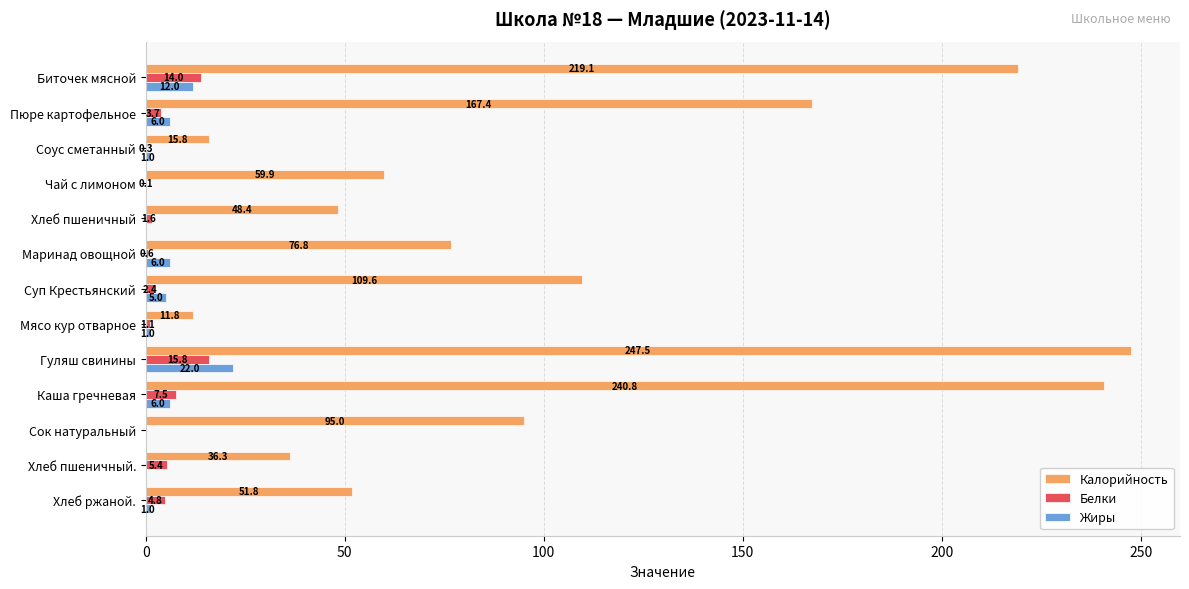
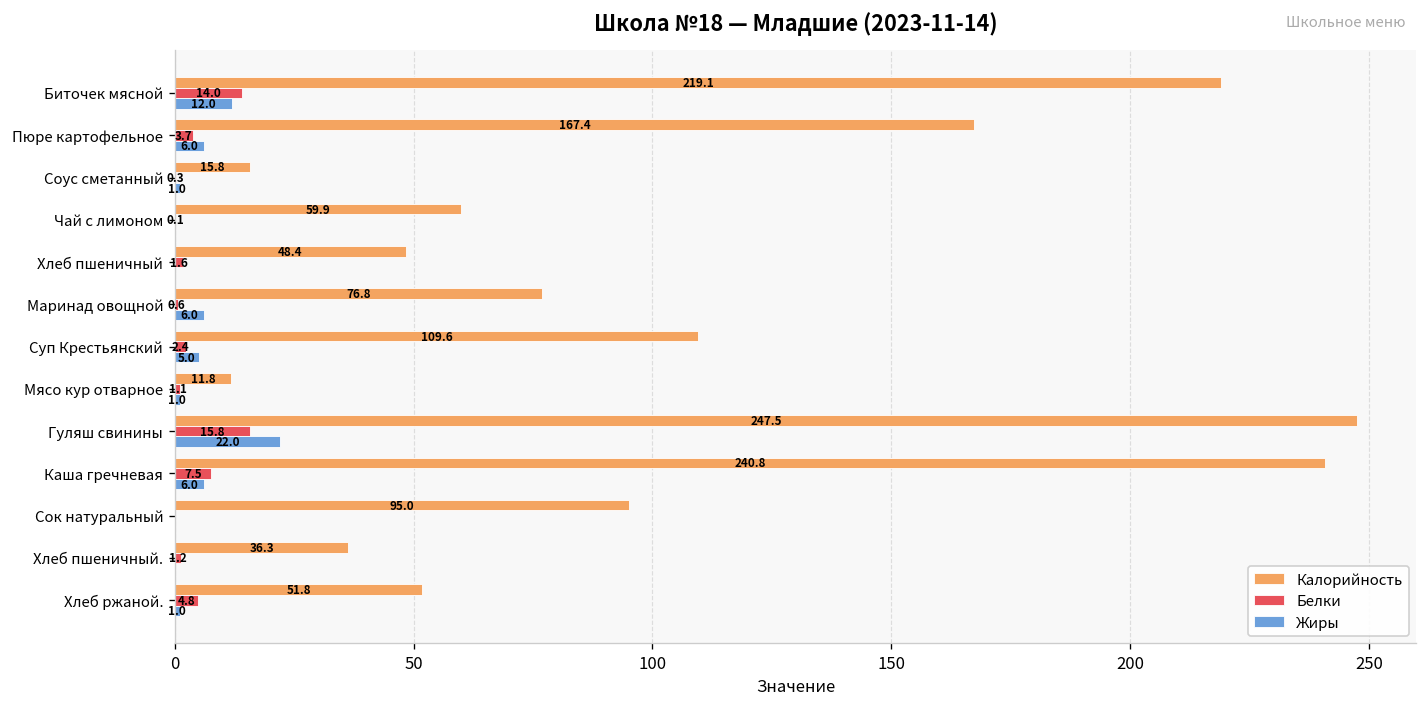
  {
    "Калорийность": {
      "Биточек мясной": 219.1,
      "Пюре картофельное": 167.4,
      "Соус сметанный": 15.8,
      "Чай с лимоном": 59.9,
      "Хлеб пшеничный": 48.4,
      "Маринад овощной": 76.8,
      "Суп Крестьянский": 109.6,
      "Мясо кур отварное": 11.8,
      "Гуляш свинины": 247.5,
      "Каша гречневая": 240.8,
      "Сок натуральный": 95.0,
      "Хлеб пшеничный.": 36.3,
      "Хлеб ржаной.": 51.8
    },
    "Белки": {
      "Биточек мясной": 14.0,
      "Пюре картофельное": 3.7,
      "Соус сметанный": 0.3,
      "Чай с лимоном": 0.1,
      "Хлеб пшеничный": 1.6,
      "Маринад овощной": 0.6,
      "Суп Крестьянский": 2.4,
      "Мясо кур отварное": 1.1,
      "Гуляш свинины": 15.8,
      "Каша гречневая": 7.5,
-     "Хлеб пшеничный.": 5.4,
+     "Хлеб пшеничный.": 1.2,
      "Хлеб ржаной.": 4.8
    },
    "Жиры": {
      "Биточек мясной": 12.0,
      "Пюре картофельное": 6.0,
      "Соус сметанный": 1.0,
      "Маринад овощной": 6.0,
      "Суп Крестьянский": 5.0,
      "Мясо кур отварное": 1.0,
      "Гуляш свинины": 22.0,
      "Каша гречневая": 6.0,
      "Хлеб ржаной.": 1.0
    }
  }
